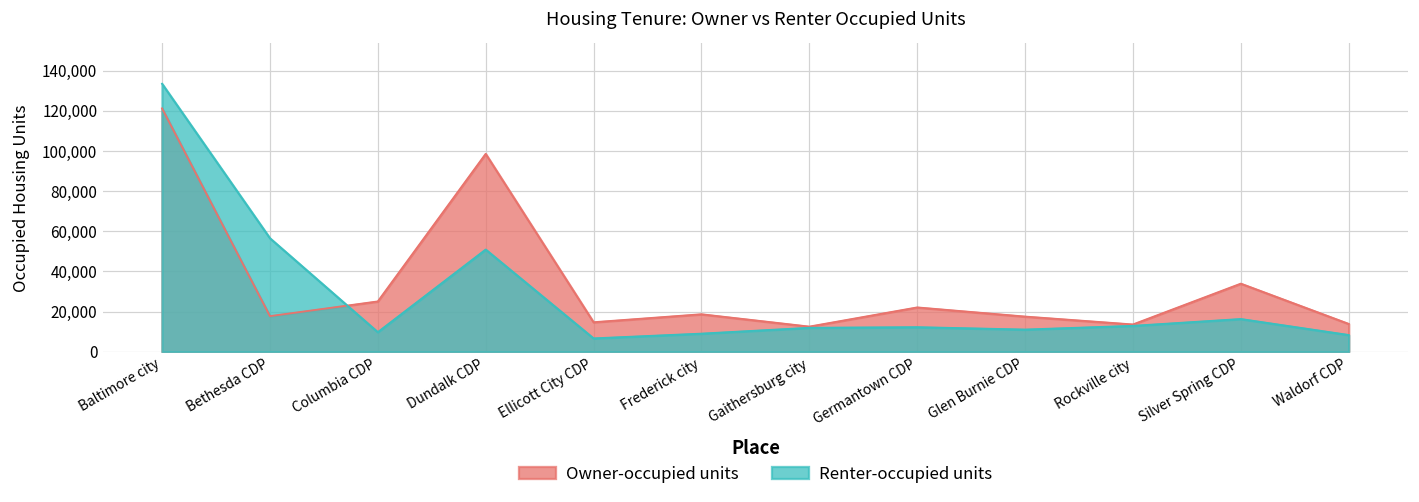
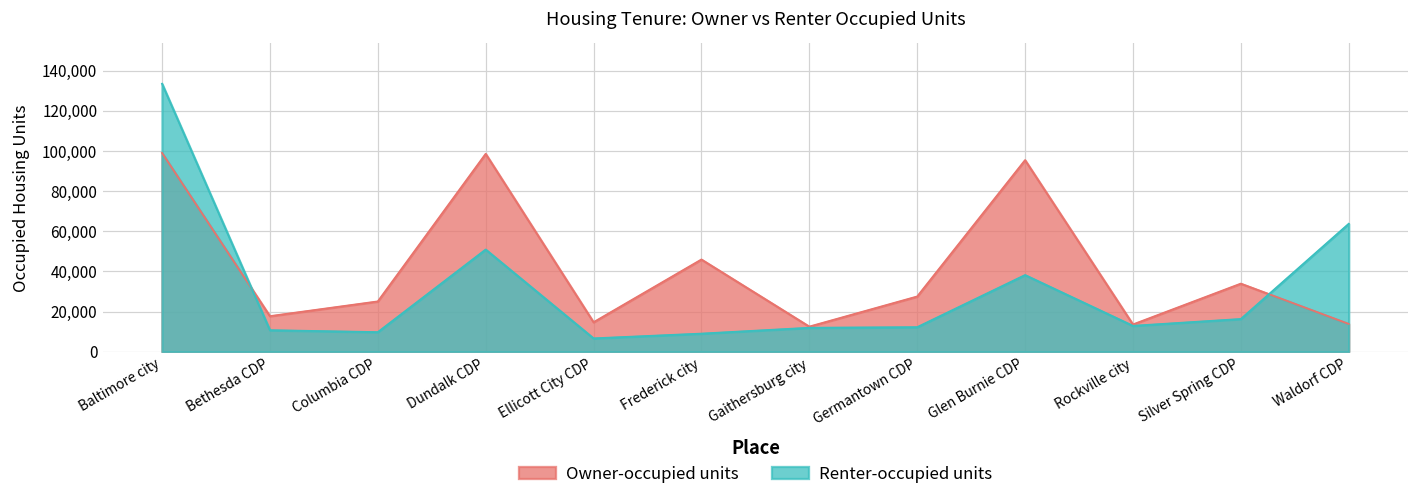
  {
    "Owner-occupied units": {
-     "Baltimore city": "121,000",
+     "Baltimore city": "99,000",
      "Bethesda CDP": "18,000",
      "Columbia CDP": "25,000",
      "Dundalk CDP": "99,000",
      "Ellicott City CDP": "15,000",
-     "Frederick city": "19,000",
-     "Germantown CDP": "22,000",
-     "Glen Burnie CDP": "18,000",
+     "Frederick city": "46,000",
+     "Germantown CDP": "28,000",
+     "Glen Burnie CDP": "95,000",
      "Silver Spring CDP": "34,000",
      "Waldorf CDP": "14,000"
    },
    "Renter-occupied units": {
      "Baltimore city": "133,000",
-     "Bethesda CDP": "57,000",
+     "Bethesda CDP": "11,000",
      "Columbia CDP": "10,000",
      "Dundalk CDP": "51,000",
      "Ellicott City CDP": "7,000",
      "Frederick city": "9,000",
      "Germantown CDP": "12,000",
-     "Glen Burnie CDP": "11,000",
+     "Glen Burnie CDP": "38,000",
      "Silver Spring CDP": "16,000",
-     "Waldorf CDP": "8,000"
+     "Waldorf CDP": "64,000"
    }
  }
